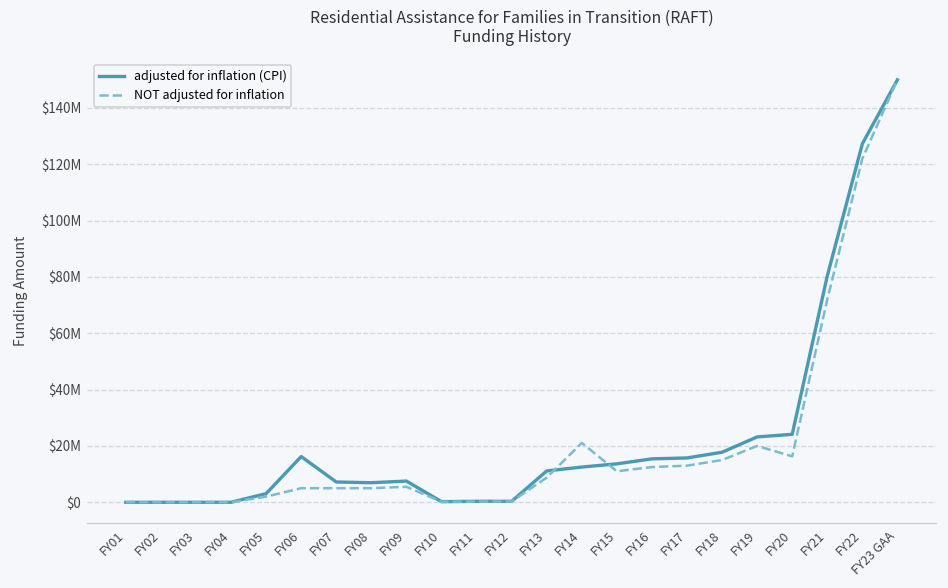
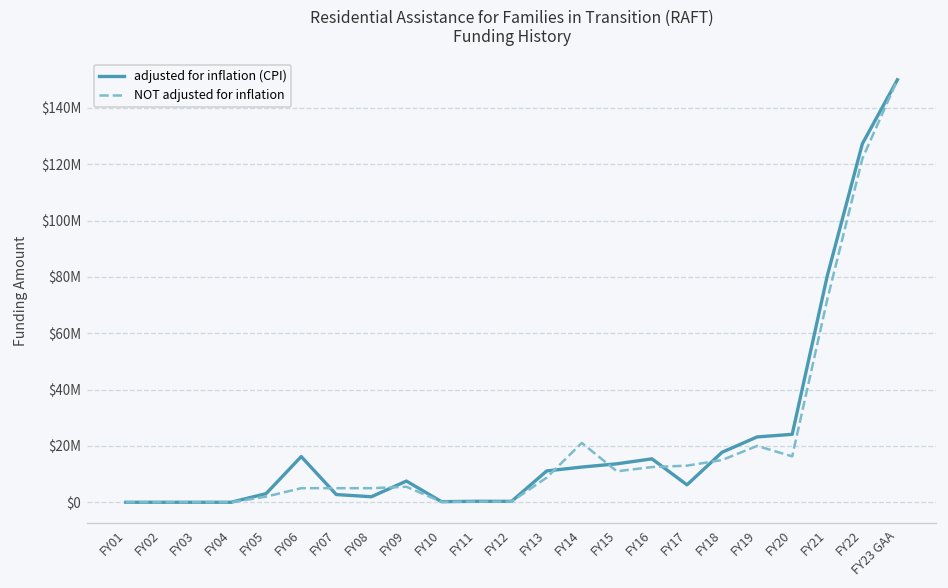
  {
    "adjusted for inflation (CPI)": {
      "FY06": "$16000000",
-     "FY07": "$7000000",
-     "FY08": "$7000000",
+     "FY07": "$3000000",
+     "FY08": "$2000000",
      "FY09": "$8000000",
      "FY13": "$11000000",
      "FY14": "$13000000",
      "FY15": "$14000000",
      "FY16": "$15000000",
-     "FY17": "$16000000",
+     "FY17": "$6000000",
      "FY18": "$18000000",
      "FY19": "$23000000",
      "FY20": "$24000000",
      "FY21": "$80000000",
      "FY22": "$127000000"
    },
    "NOT adjusted for inflation": {
      "FY06": "$5000000",
      "FY07": "$5000000",
      "FY08": "$5000000",
      "FY09": "$6000000",
      "FY13": "$9000000",
      "FY14": "$21000000",
      "FY15": "$11000000",
      "FY16": "$13000000",
      "FY17": "$13000000",
      "FY18": "$15000000",
      "FY19": "$20000000",
      "FY20": "$16000000",
      "FY21": "$72000000",
      "FY22": "$122000000"
    }
  }
